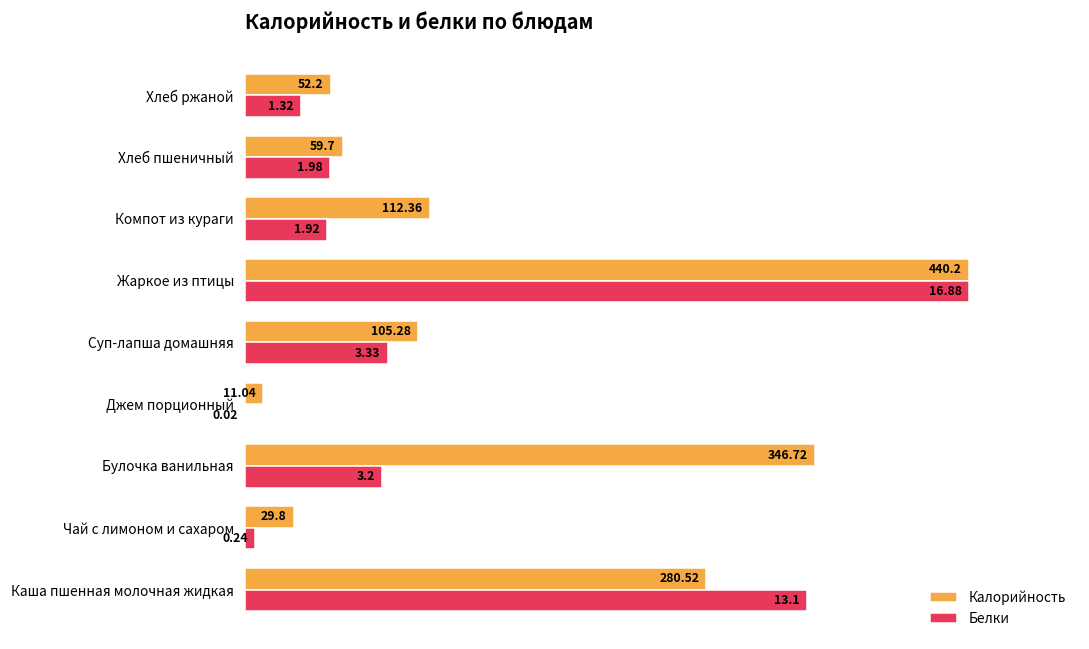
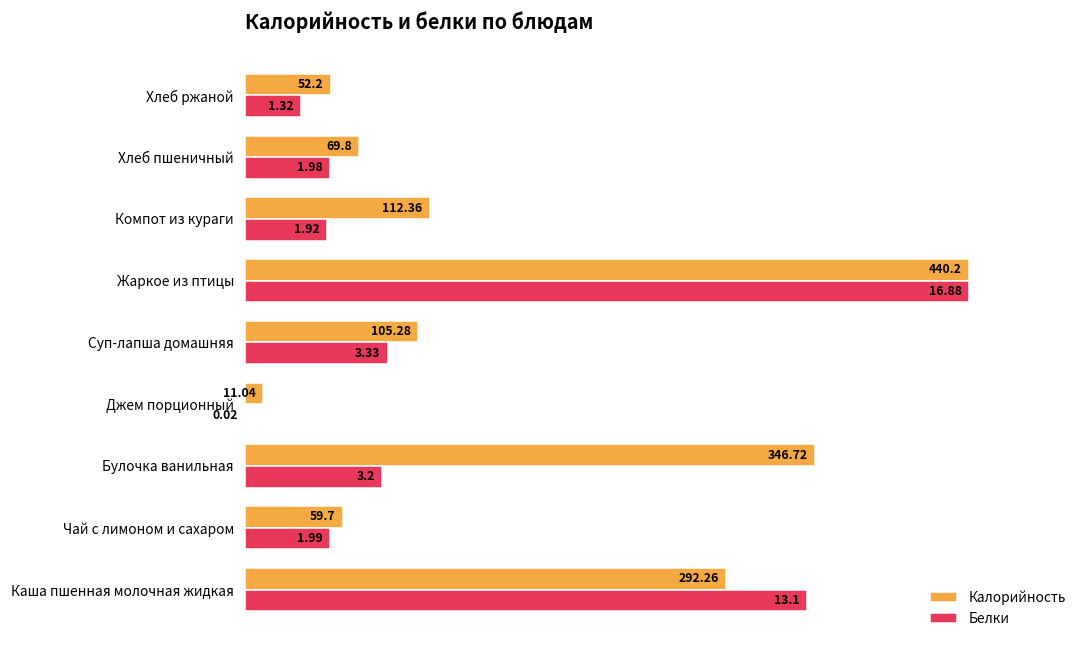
  {
    "Калорийность": {
-     "Хлеб пшеничный": 59.7,
-     "Чай с лимоном и сахаром": 29.8,
-     "Каша пшенная молочная жидкая": 280.52
+     "Хлеб пшеничный": 69.8,
+     "Чай с лимоном и сахаром": 59.7,
+     "Каша пшенная молочная жидкая": 292.26
    },
    "Белки": {
-     "Чай с лимоном и сахаром": 0.24
+     "Чай с лимоном и сахаром": 1.99
    }
  }
